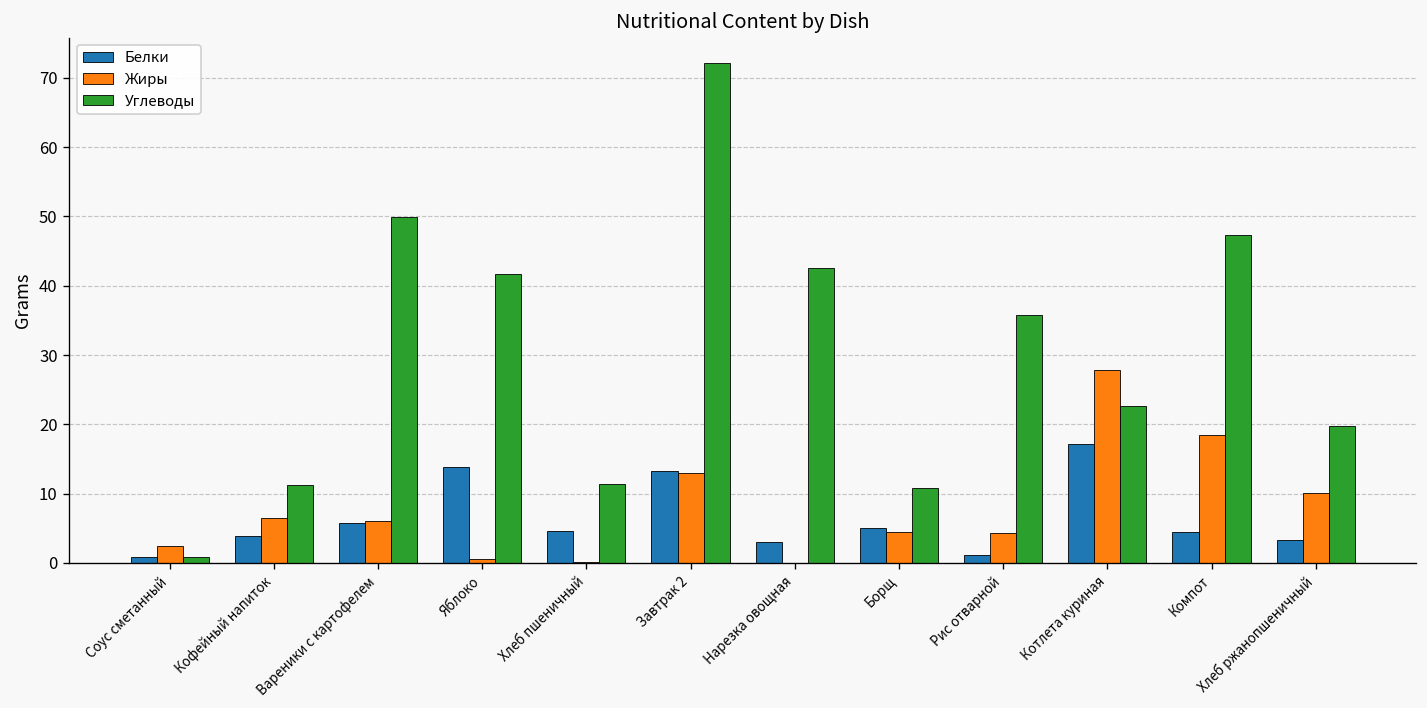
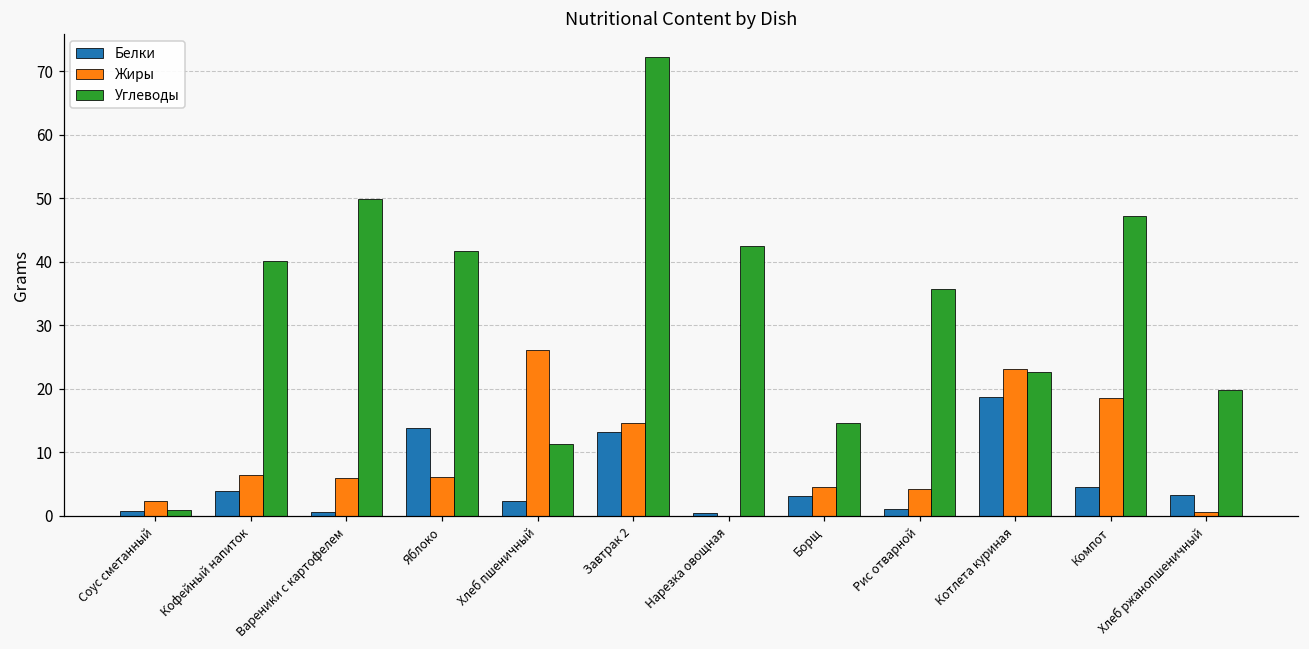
  {
    "Белки": {
      "Соус сметанный": 1,
      "Кофейный напиток": 4,
-     "Вареники с картофелем": 6,
+     "Вареники с картофелем": 1,
      "Яблоко": 14,
-     "Хлеб пшеничный": 5,
+     "Хлеб пшеничный": 2,
      "Завтрак 2": 13,
-     "Нарезка овощная": 3,
-     "Борщ": 5,
+     "Нарезка овощная": 0,
+     "Борщ": 3,
      "Рис отварной": 1,
-     "Котлета куриная": 17,
+     "Котлета куриная": 19,
      "Компот": 5,
      "Хлеб ржанопшеничный": 3
    },
    "Жиры": {
      "Соус сметанный": 2,
      "Кофейный напиток": 7,
      "Вареники с картофелем": 6,
-     "Яблоко": 1,
-     "Хлеб пшеничный": 0,
-     "Завтрак 2": 13,
+     "Яблоко": 6,
+     "Хлеб пшеничный": 26,
+     "Завтрак 2": 15,
      "Нарезка овощная": 0,
      "Борщ": 5,
      "Рис отварной": 4,
-     "Котлета куриная": 28,
+     "Котлета куриная": 23,
      "Компот": 19,
-     "Хлеб ржанопшеничный": 10
+     "Хлеб ржанопшеничный": 1
    },
    "Углеводы": {
      "Соус сметанный": 1,
-     "Кофейный напиток": 11,
+     "Кофейный напиток": 40,
      "Вареники с картофелем": 50,
      "Яблоко": 42,
      "Хлеб пшеничный": 11,
      "Завтрак 2": 72,
      "Нарезка овощная": 43,
-     "Борщ": 11,
+     "Борщ": 15,
      "Рис отварной": 36,
      "Котлета куриная": 23,
      "Компот": 47,
      "Хлеб ржанопшеничный": 20
    }
  }
